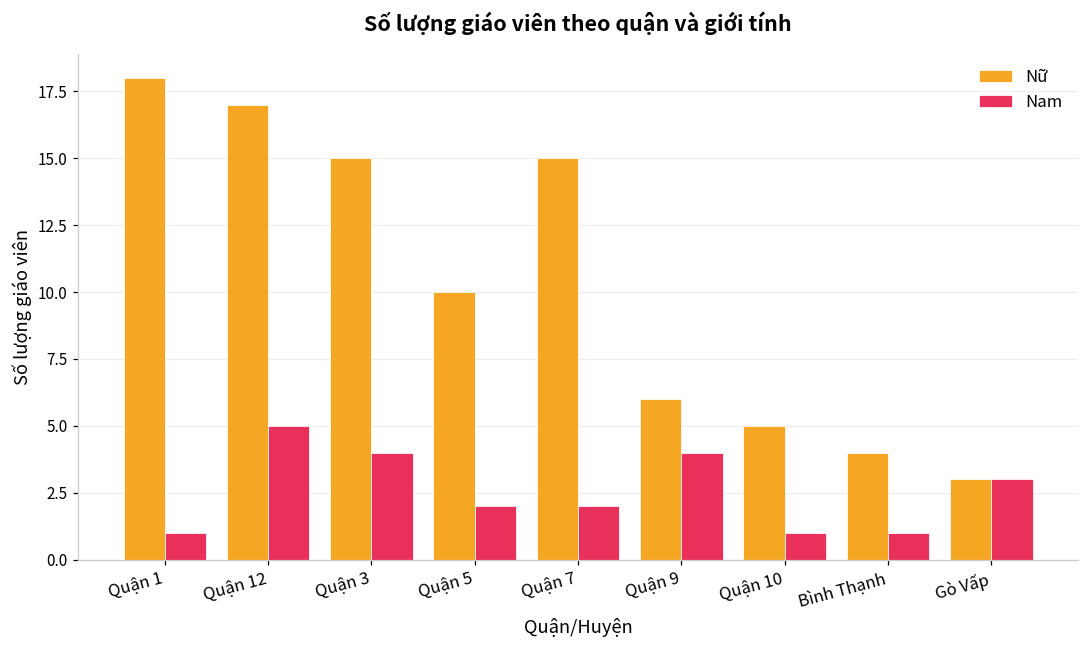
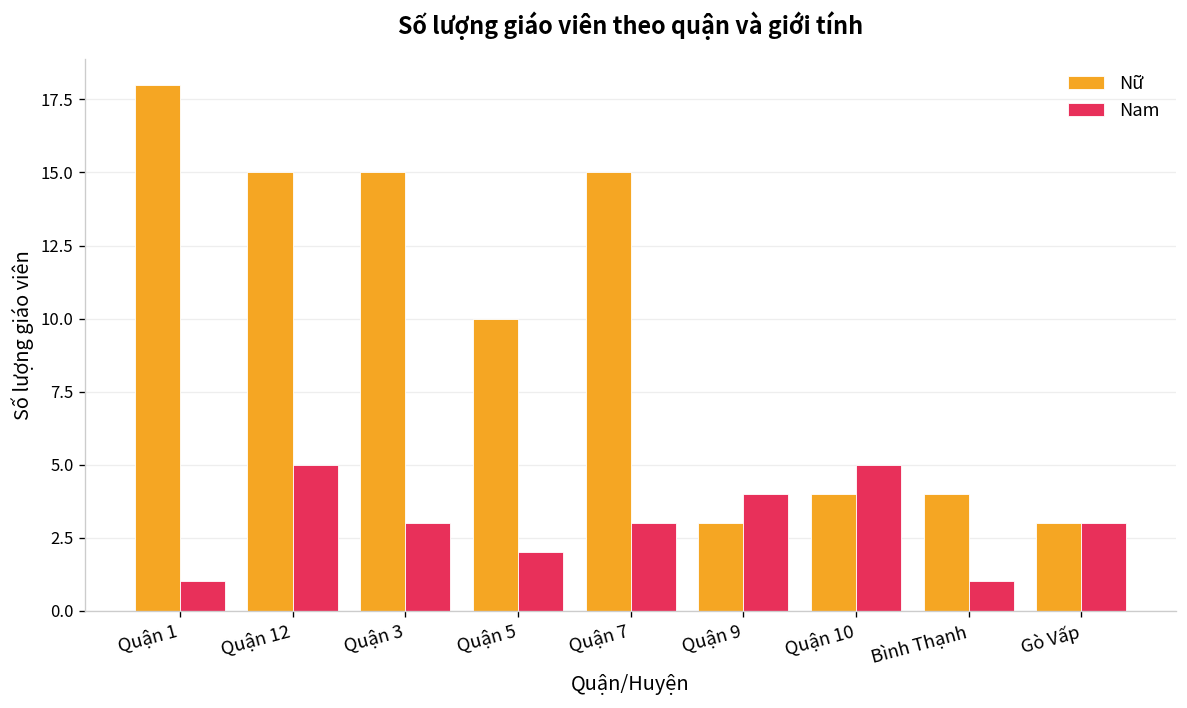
  {
    "Nữ": {
      "Quận 1": 18,
-     "Quận 12": 17,
+     "Quận 12": 15,
      "Quận 3": 15,
      "Quận 5": 10,
      "Quận 7": 15,
-     "Quận 9": 6,
-     "Quận 10": 5,
+     "Quận 9": 3,
+     "Quận 10": 4,
      "Bình Thạnh": 4,
      "Gò Vấp": 3
    },
    "Nam": {
      "Quận 1": 1,
      "Quận 12": 5,
-     "Quận 3": 4,
+     "Quận 3": 3,
      "Quận 5": 2,
-     "Quận 7": 2,
+     "Quận 7": 3,
      "Quận 9": 4,
-     "Quận 10": 1,
+     "Quận 10": 5,
      "Bình Thạnh": 1,
      "Gò Vấp": 3
    }
  }
